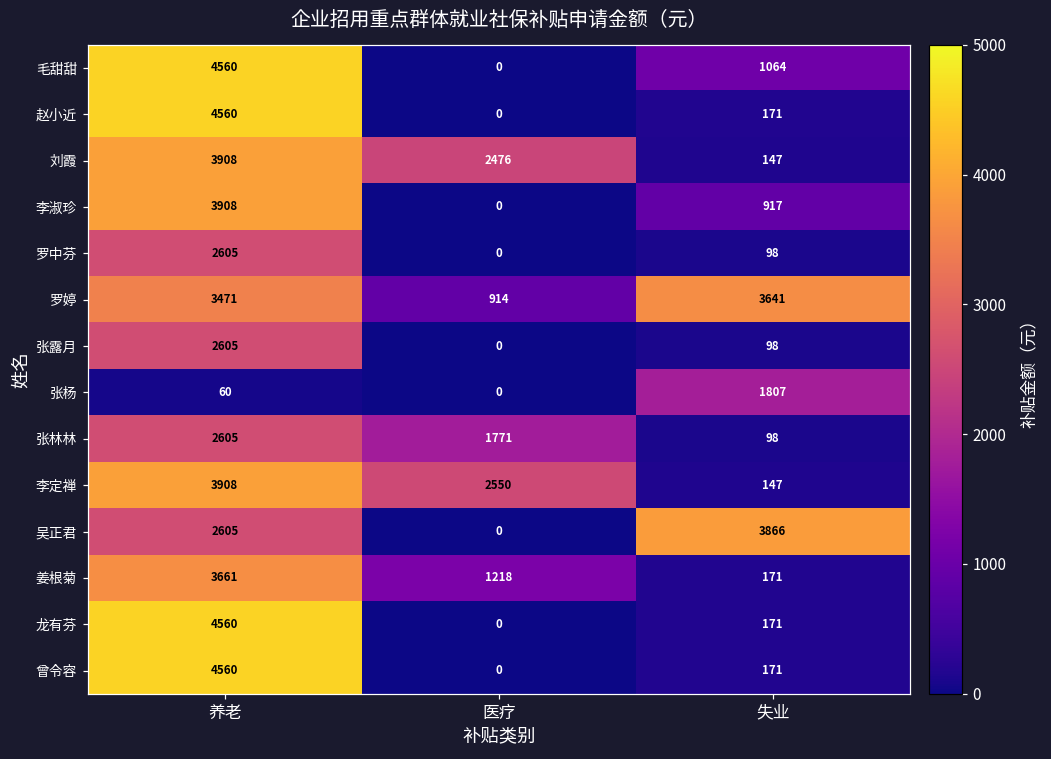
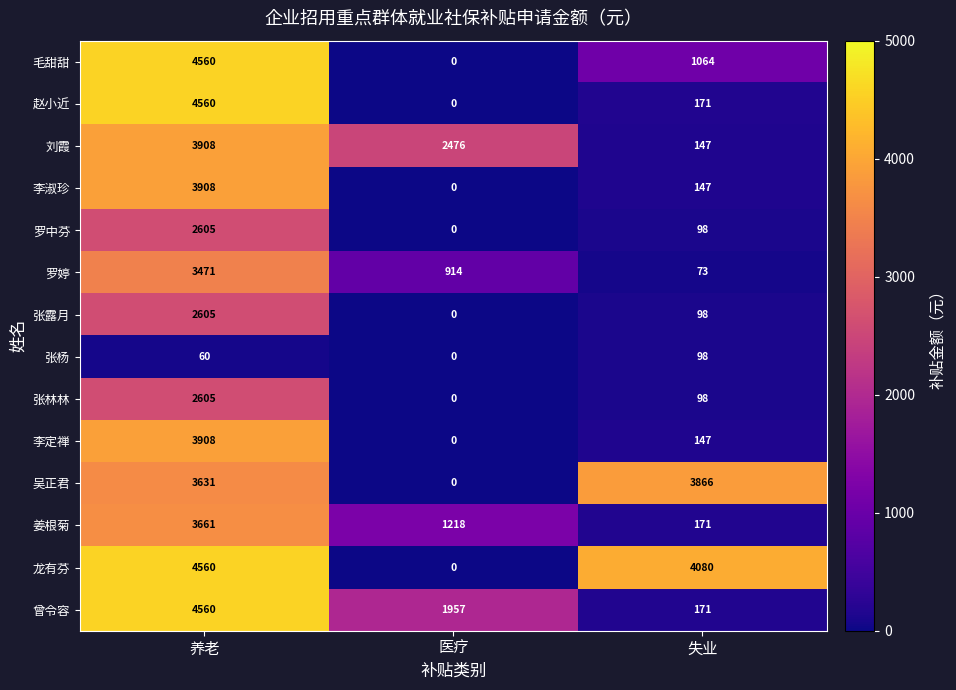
  {
    "毛甜甜": {
      "养老": 4560,
      "医疗": 0,
      "失业": 1064
    },
    "赵小近": {
      "养老": 4560,
      "医疗": 0,
      "失业": 171
    },
    "刘霞": {
      "养老": 3908,
      "医疗": 2476,
      "失业": 147
    },
    "李淑珍": {
      "养老": 3908,
      "医疗": 0,
-     "失业": 917
+     "失业": 147
    },
    "罗中芬": {
      "养老": 2605,
      "医疗": 0,
      "失业": 98
    },
    "罗婷": {
      "养老": 3471,
      "医疗": 914,
-     "失业": 3641
+     "失业": 73
    },
    "张露月": {
      "养老": 2605,
      "医疗": 0,
      "失业": 98
    },
    "张杨": {
      "养老": 60,
      "医疗": 0,
-     "失业": 1807
+     "失业": 98
    },
    "张林林": {
      "养老": 2605,
-     "医疗": 1771,
+     "医疗": 0,
      "失业": 98
    },
    "李定禅": {
      "养老": 3908,
-     "医疗": 2550,
+     "医疗": 0,
      "失业": 147
    },
    "吴正君": {
-     "养老": 2605,
+     "养老": 3631,
      "医疗": 0,
      "失业": 3866
    },
    "姜根菊": {
      "养老": 3661,
      "医疗": 1218,
      "失业": 171
    },
    "龙有芬": {
      "养老": 4560,
      "医疗": 0,
-     "失业": 171
+     "失业": 4080
    },
    "曾令容": {
      "养老": 4560,
-     "医疗": 0,
+     "医疗": 1957,
      "失业": 171
    }
  }
